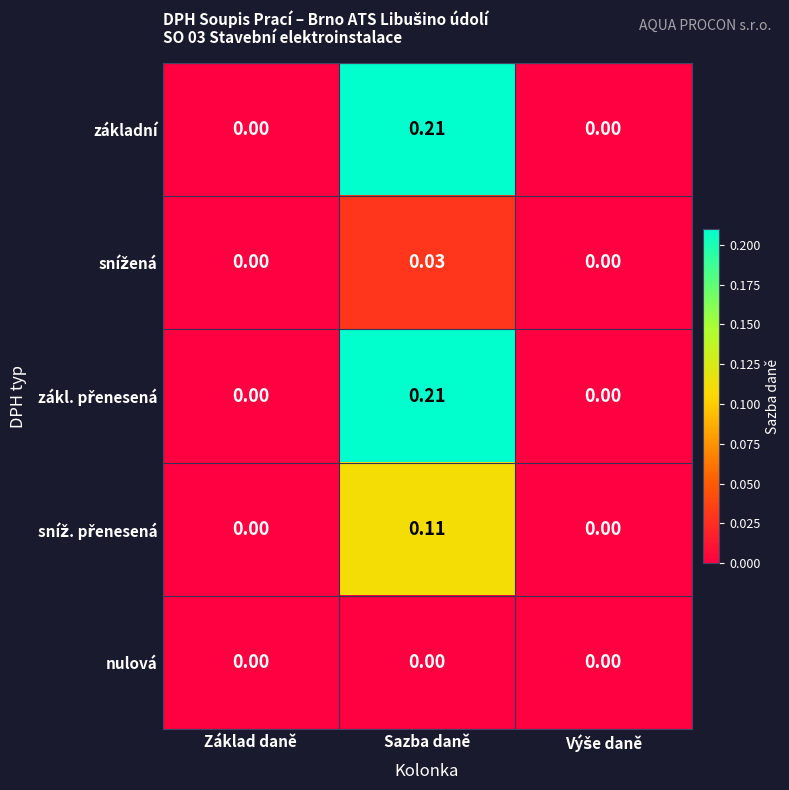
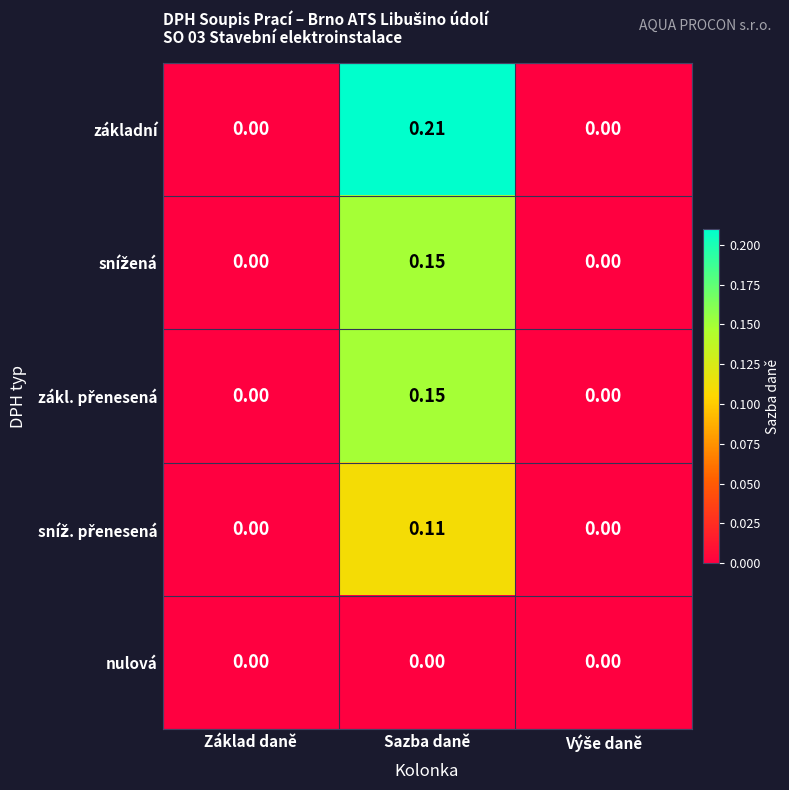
  {
    "základní": {
      "Základ daně": 0.00,
      "Sazba daně": 0.21,
      "Výše daně": 0.00
    },
    "snížená": {
      "Základ daně": 0.00,
-     "Sazba daně": 0.03,
+     "Sazba daně": 0.15,
      "Výše daně": 0.00
    },
    "zákl. přenesená": {
      "Základ daně": 0.00,
-     "Sazba daně": 0.21,
+     "Sazba daně": 0.15,
      "Výše daně": 0.00
    },
    "sníž. přenesená": {
      "Základ daně": 0.00,
      "Sazba daně": 0.11,
      "Výše daně": 0.00
    },
    "nulová": {
      "Základ daně": 0.00,
      "Sazba daně": 0.00,
      "Výše daně": 0.00
    }
  }
